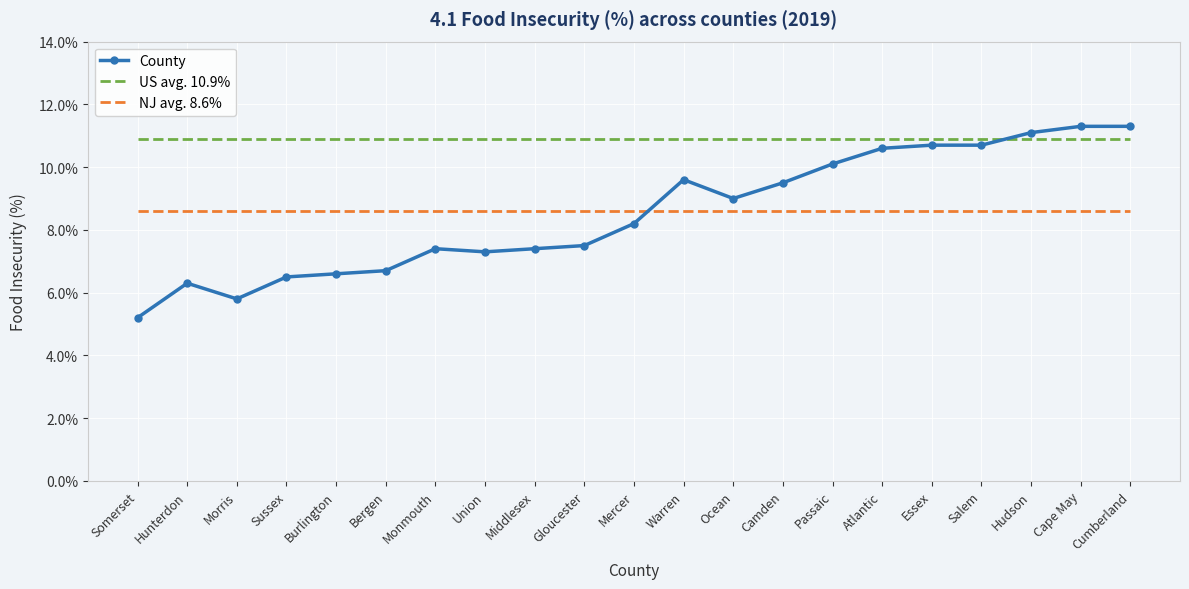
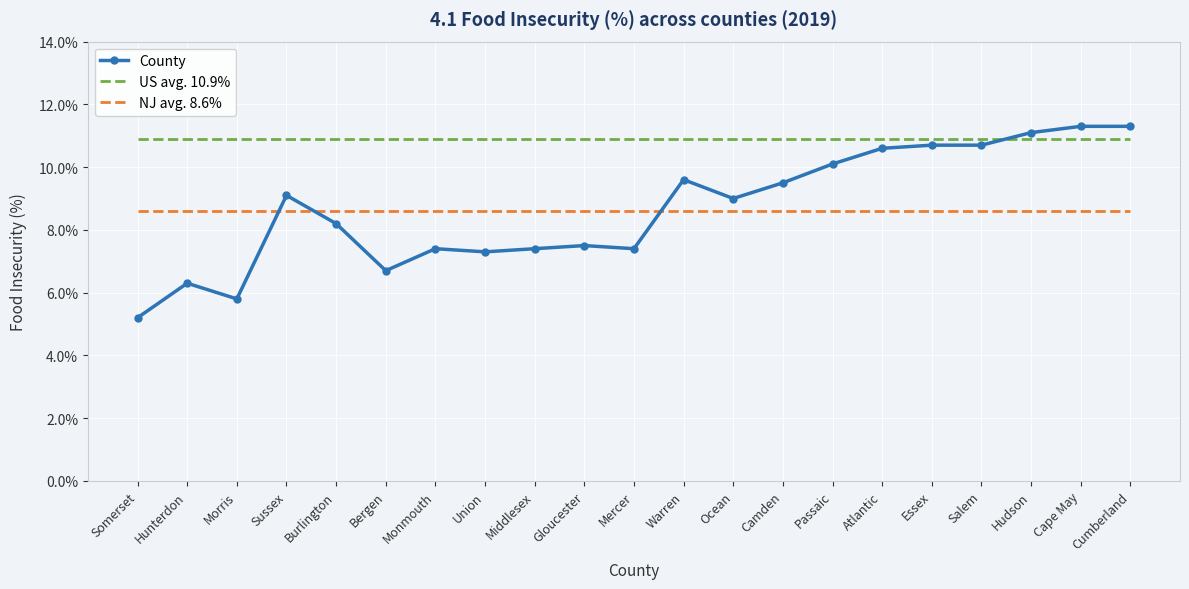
  {
    "County": {
      "Somerset": "5.2%",
      "Hunterdon": "6.3%",
      "Morris": "5.8%",
-     "Sussex": "6.5%",
-     "Burlington": "6.6%",
+     "Sussex": "9.1%",
+     "Burlington": "8.2%",
      "Bergen": "6.7%",
      "Monmouth": "7.4%",
      "Union": "7.3%",
      "Middlesex": "7.4%",
      "Gloucester": "7.5%",
-     "Mercer": "8.2%",
+     "Mercer": "7.4%",
      "Warren": "9.6%",
      "Ocean": "9.0%",
      "Camden": "9.5%",
      "Passaic": "10.1%",
      "Atlantic": "10.6%",
      "Essex": "10.7%",
      "Salem": "10.7%",
      "Hudson": "11.1%",
      "Cape May": "11.3%",
      "Cumberland": "11.3%"
    },
    "US avg. 10.9%": {
      "Somerset": "10.9%",
      "Hunterdon": "10.9%",
      "Morris": "10.9%",
      "Sussex": "10.9%",
      "Burlington": "10.9%",
      "Bergen": "10.9%",
      "Monmouth": "10.9%",
      "Union": "10.9%",
      "Middlesex": "10.9%",
      "Gloucester": "10.9%",
      "Mercer": "10.9%",
      "Warren": "10.9%",
      "Ocean": "10.9%",
      "Camden": "10.9%",
      "Passaic": "10.9%",
      "Atlantic": "10.9%",
      "Essex": "10.9%",
      "Salem": "10.9%",
      "Hudson": "10.9%",
      "Cape May": "10.9%",
      "Cumberland": "10.9%"
    },
    "NJ avg. 8.6%": {
      "Somerset": "8.6%",
      "Hunterdon": "8.6%",
      "Morris": "8.6%",
      "Sussex": "8.6%",
      "Burlington": "8.6%",
      "Bergen": "8.6%",
      "Monmouth": "8.6%",
      "Union": "8.6%",
      "Middlesex": "8.6%",
      "Gloucester": "8.6%",
      "Mercer": "8.6%",
      "Warren": "8.6%",
      "Ocean": "8.6%",
      "Camden": "8.6%",
      "Passaic": "8.6%",
      "Atlantic": "8.6%",
      "Essex": "8.6%",
      "Salem": "8.6%",
      "Hudson": "8.6%",
      "Cape May": "8.6%",
      "Cumberland": "8.6%"
    }
  }
